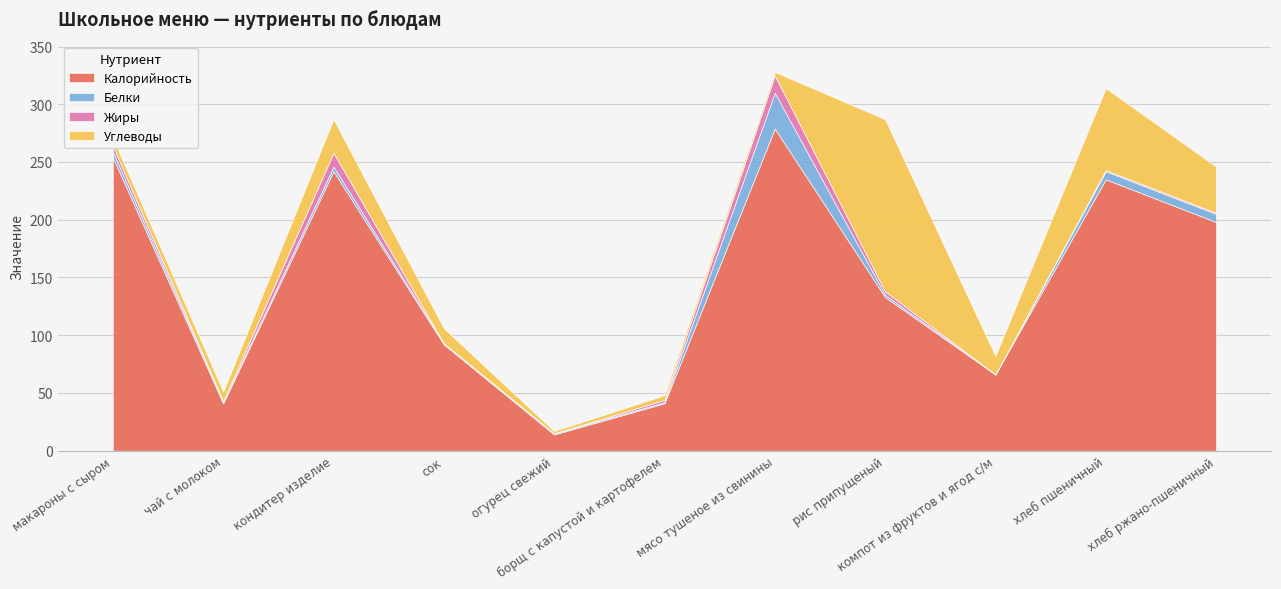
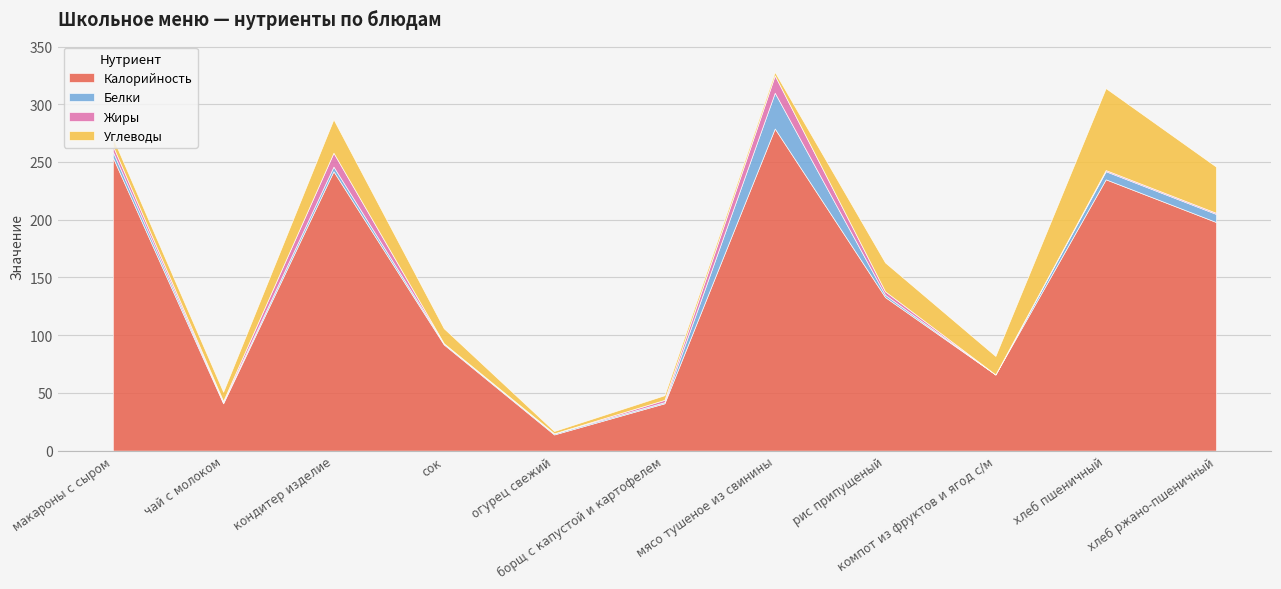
  {
    "Калорийность": {
      "макароны с сыром": 254,
      "кондитер изделие": 242,
      "мясо тушеное из свинины": 279,
      "хлеб пшеничный": 235,
      "хлеб ржано-пшеничный": 198
    },
    "Белки": {
      "макароны с сыром": 5,
      "кондитер изделие": 4,
      "мясо тушеное из свинины": 31
    },
    "Жиры": {
      "кондитер изделие": 12,
      "мясо тушеное из свинины": 15,
      "рис припущеный": 3
    },
    "Углеводы": {
      "чай с молоком": 8,
      "кондитер изделие": 29,
      "сок": 13,
      "борщ с капустой и картофелем": 4,
      "мясо тушеное из свинины": 3,
-     "рис припущеный": 149,
+     "рис припущеный": 25,
      "компот из фруктов и ягод с/м": 16,
      "хлеб пшеничный": 71,
      "хлеб ржано-пшеничный": 40
    }
  }
